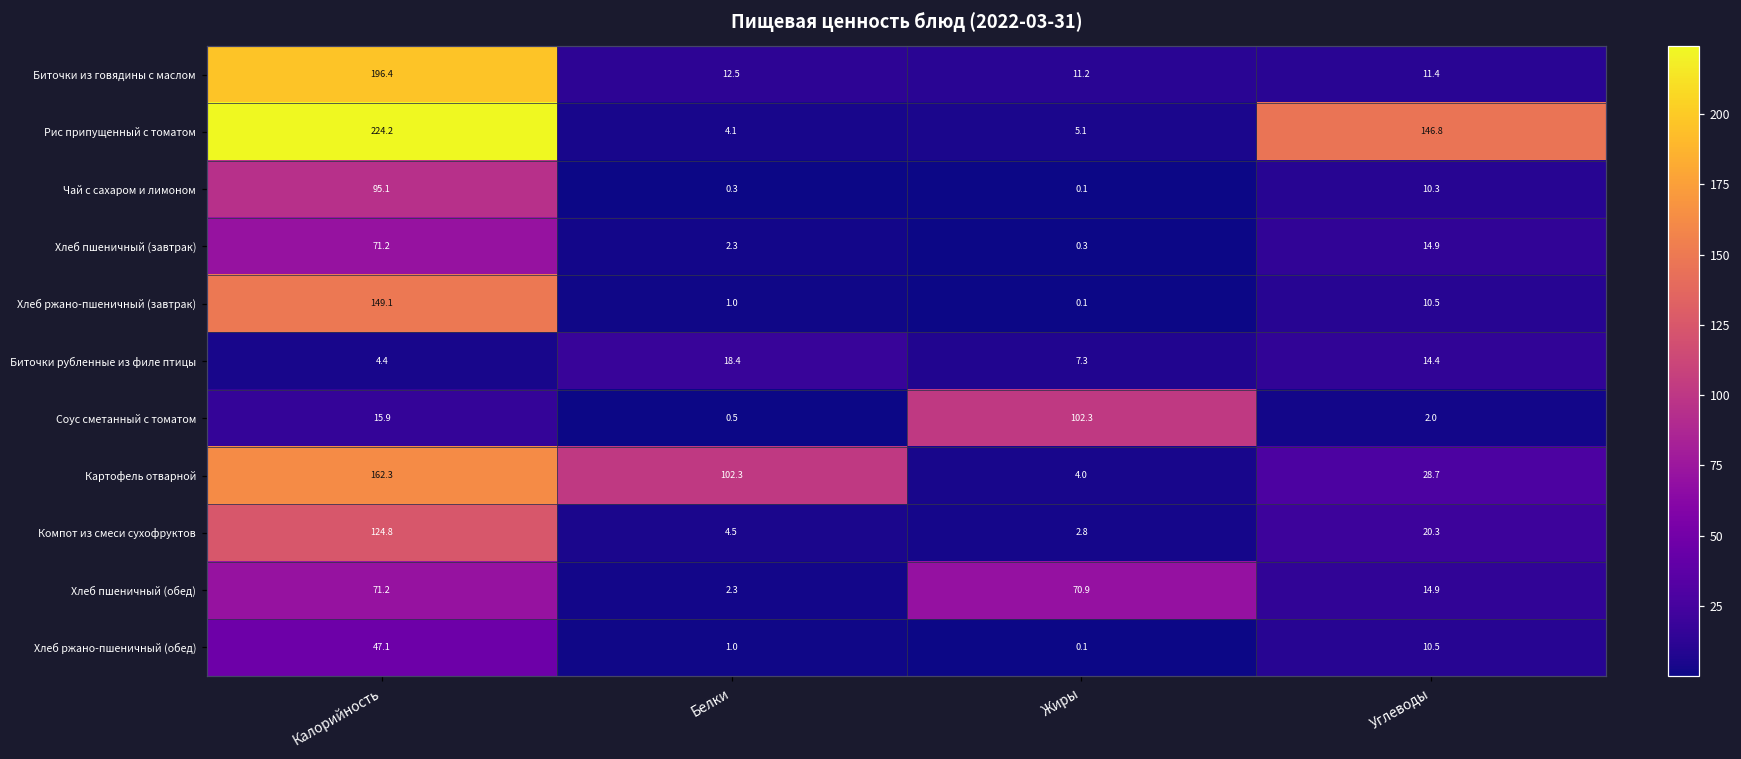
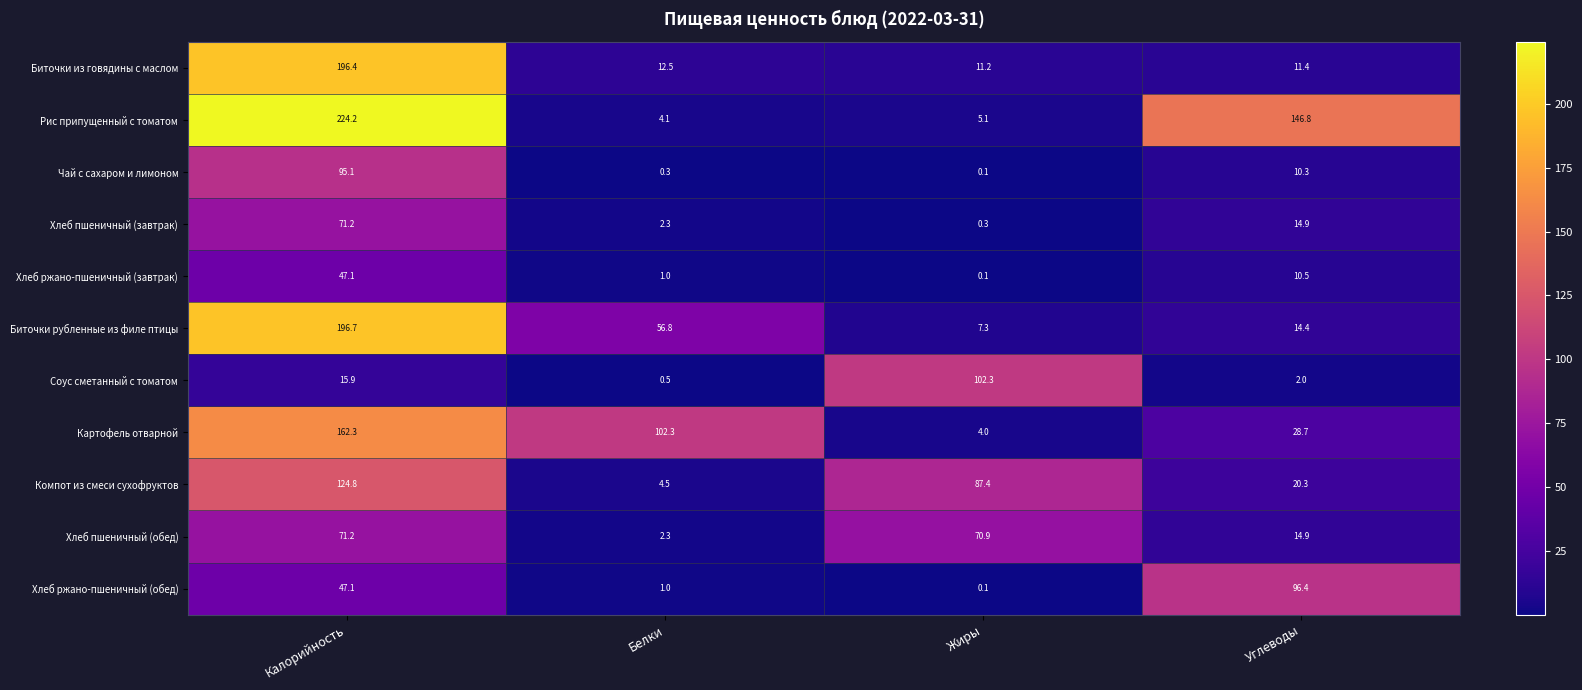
  {
    "Биточки из говядины с маслом": {
      "Калорийность": 196.4,
      "Белки": 12.5,
      "Жиры": 11.2,
      "Углеводы": 11.4
    },
    "Рис припущенный с томатом": {
      "Калорийность": 224.2,
      "Белки": 4.1,
      "Жиры": 5.1,
      "Углеводы": 146.8
    },
    "Чай с сахаром и лимоном": {
      "Калорийность": 95.1,
      "Белки": 0.3,
      "Жиры": 0.1,
      "Углеводы": 10.3
    },
    "Хлеб пшеничный (завтрак)": {
      "Калорийность": 71.2,
      "Белки": 2.3,
      "Жиры": 0.3,
      "Углеводы": 14.9
    },
    "Хлеб ржано-пшеничный (завтрак)": {
-     "Калорийность": 149.1,
+     "Калорийность": 47.1,
      "Белки": 1.0,
      "Жиры": 0.1,
      "Углеводы": 10.5
    },
    "Биточки рубленные из филе птицы": {
-     "Калорийность": 4.4,
-     "Белки": 18.4,
+     "Калорийность": 196.7,
+     "Белки": 56.8,
      "Жиры": 7.3,
      "Углеводы": 14.4
    },
    "Соус сметанный с томатом": {
      "Калорийность": 15.9,
      "Белки": 0.5,
      "Жиры": 102.3,
      "Углеводы": 2.0
    },
    "Картофель отварной": {
      "Калорийность": 162.3,
      "Белки": 102.3,
      "Жиры": 4.0,
      "Углеводы": 28.7
    },
    "Компот из смеси сухофруктов": {
      "Калорийность": 124.8,
      "Белки": 4.5,
-     "Жиры": 2.8,
+     "Жиры": 87.4,
      "Углеводы": 20.3
    },
    "Хлеб пшеничный (обед)": {
      "Калорийность": 71.2,
      "Белки": 2.3,
      "Жиры": 70.9,
      "Углеводы": 14.9
    },
    "Хлеб ржано-пшеничный (обед)": {
      "Калорийность": 47.1,
      "Белки": 1.0,
      "Жиры": 0.1,
-     "Углеводы": 10.5
+     "Углеводы": 96.4
    }
  }
